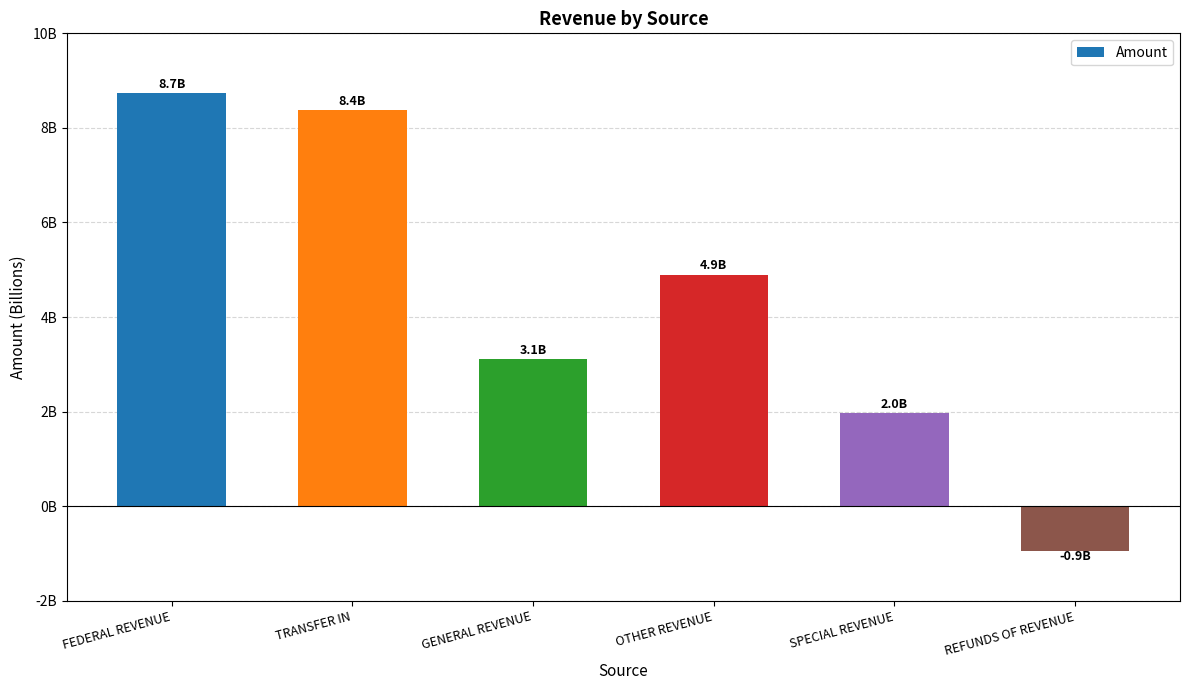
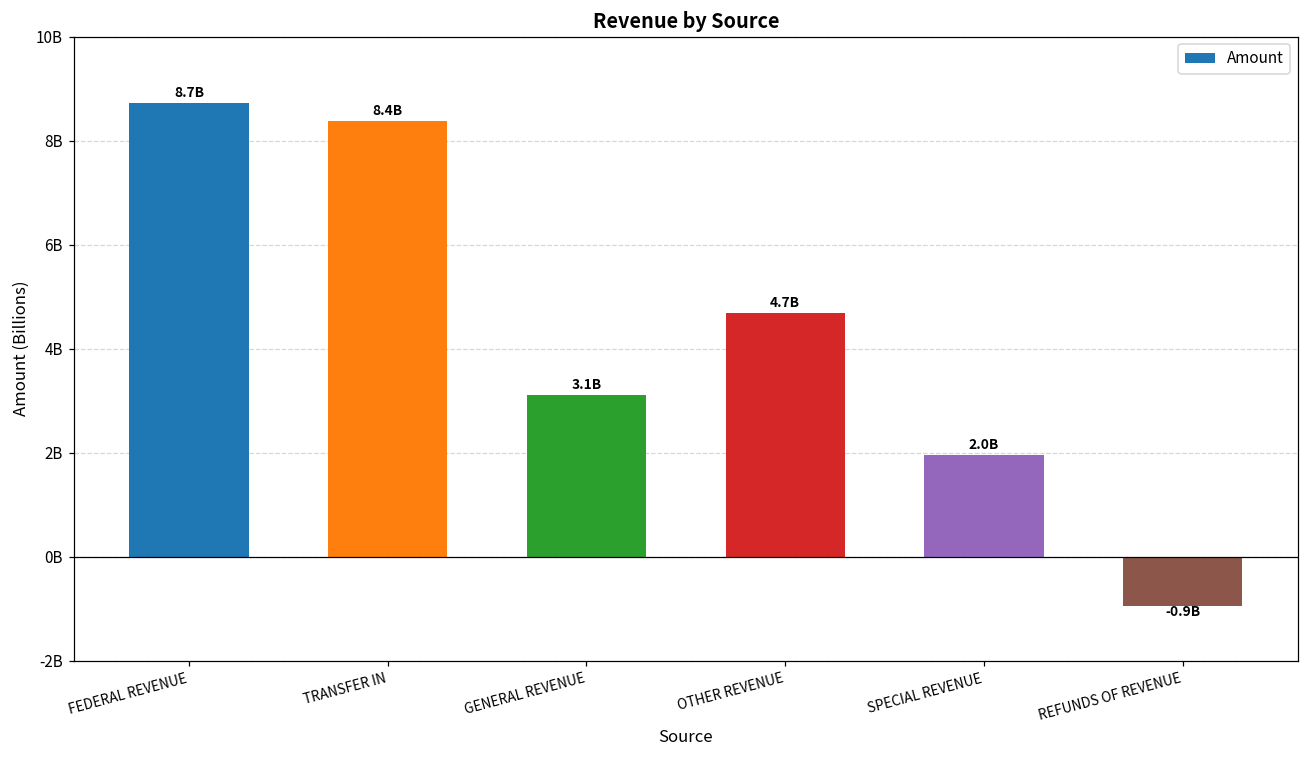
  {
    "FEDERAL REVENUE": "8.7B",
    "TRANSFER IN": "8.4B",
    "GENERAL REVENUE": "3.1B",
-   "OTHER REVENUE": "4.9B",
+   "OTHER REVENUE": "4.7B",
    "SPECIAL REVENUE": "2.0B",
    "REFUNDS OF REVENUE": "-0.9B"
  }
